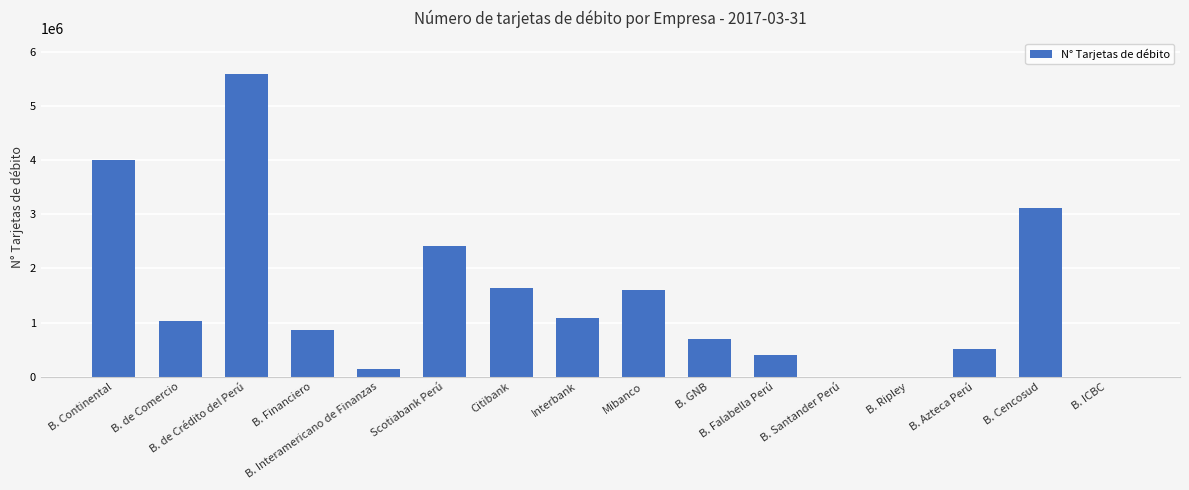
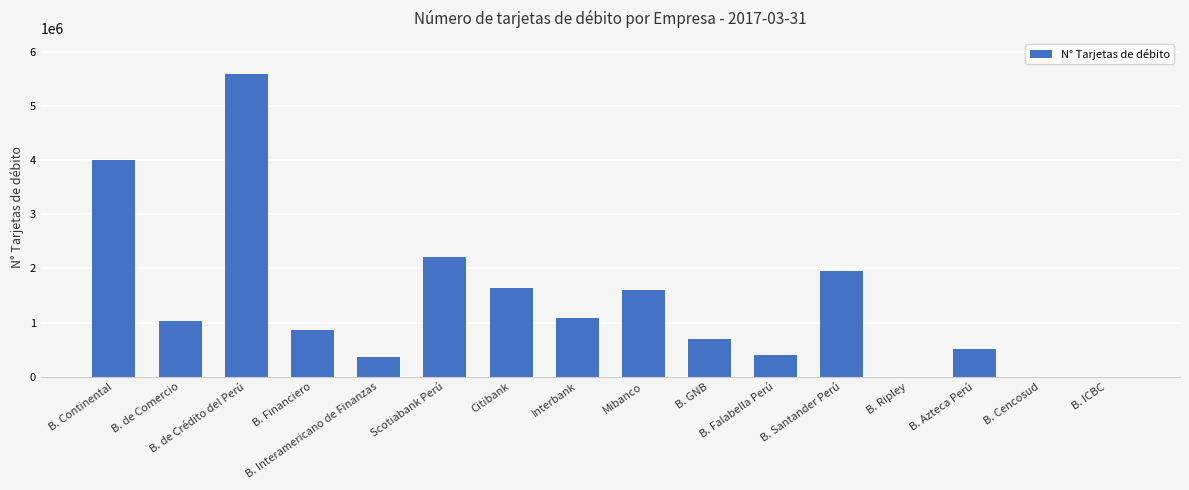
  {
    "B. Continental": 4000000,
    "B. de Comercio": 1000000,
    "B. de Crédito del Perú": 5600000,
    "B. Financiero": 900000,
-   "B. Interamericano de Finanzas": 200000,
-   "Scotiabank Perú": 2400000,
+   "B. Interamericano de Finanzas": 400000,
+   "Scotiabank Perú": 2200000,
    "Citibank": 1600000,
    "Interbank": 1100000,
    "Mibanco": 1600000,
    "B. GNB": 700000,
    "B. Falabella Perú": 400000,
-   "B. Santander Perú": 0,
+   "B. Santander Perú": 1900000,
    "B. Ripley": 0,
    "B. Azteca Perú": 500000,
-   "B. Cencosud": 3100000,
+   "B. Cencosud": 0,
    "B. ICBC": 0
  }
